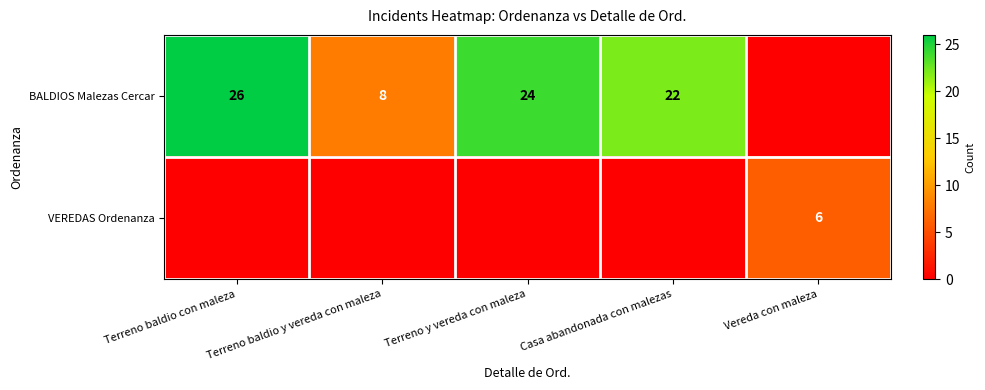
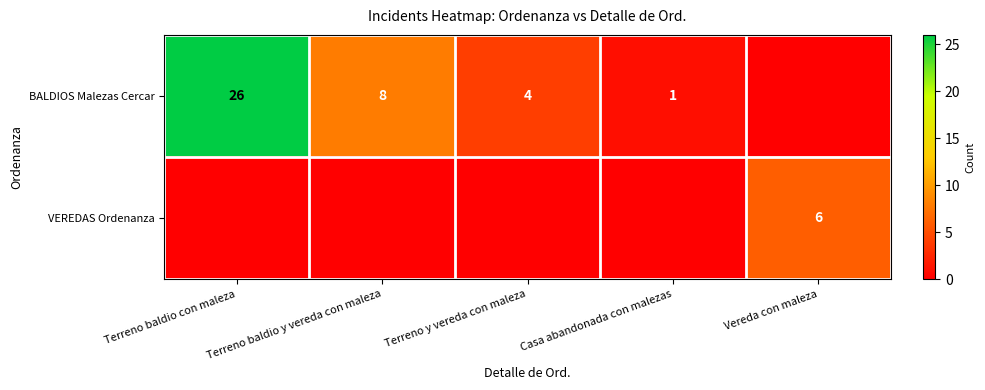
  {
    "BALDIOS Malezas Cercar": {
      "Terreno baldio con maleza": 26,
      "Terreno baldio y vereda con maleza": 8,
-     "Terreno y vereda con maleza": 24,
-     "Casa abandonada con malezas": 22
+     "Terreno y vereda con maleza": 4,
+     "Casa abandonada con malezas": 1
    },
    "VEREDAS Ordenanza": {
      "Vereda con maleza": 6
    }
  }
